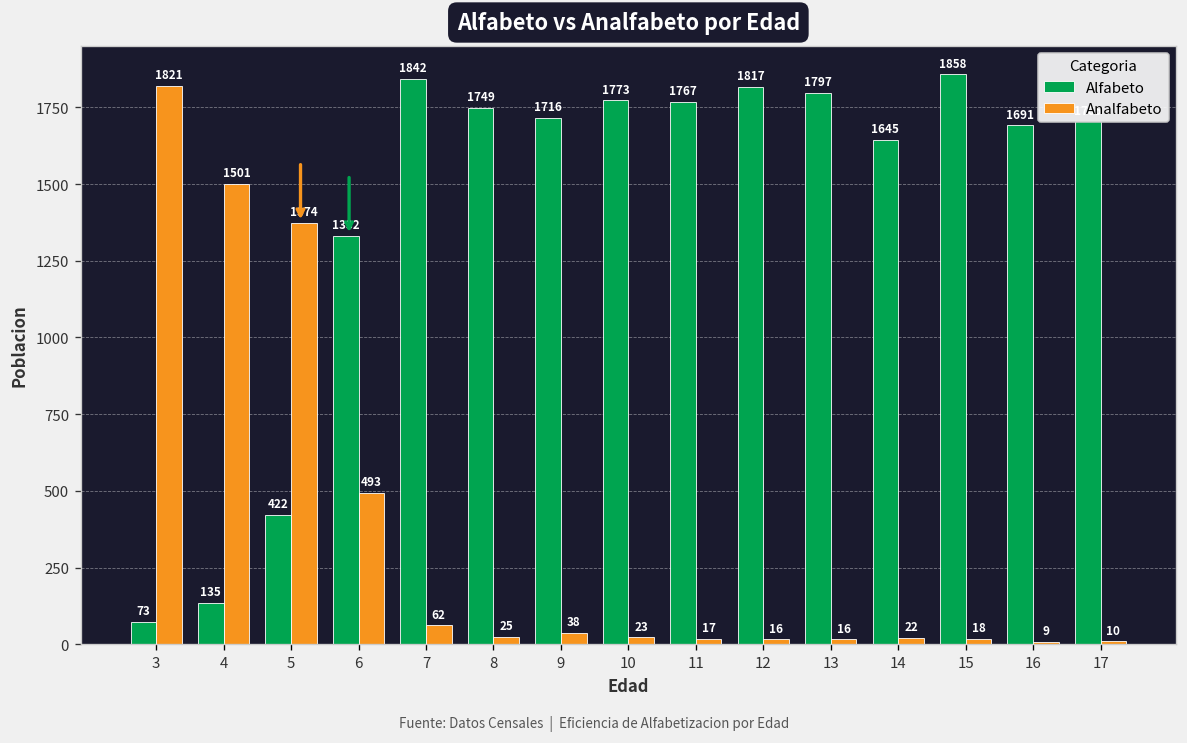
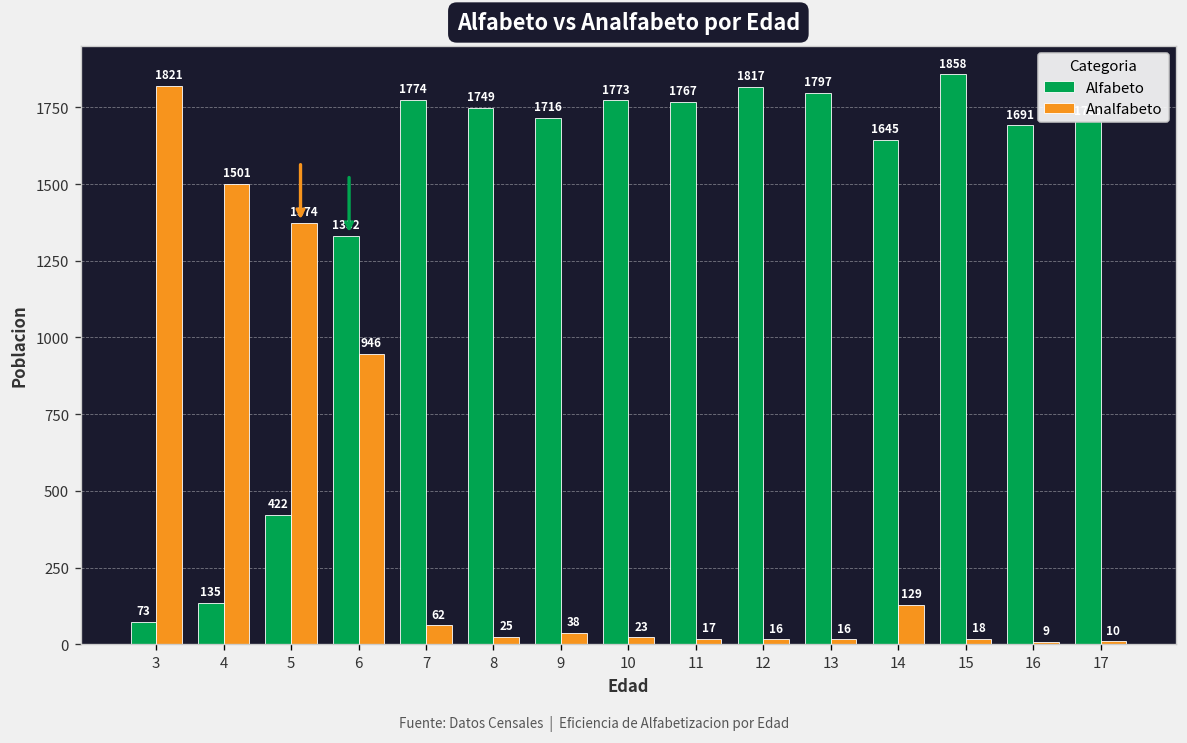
  {
    "Alfabeto": {
      "3": 73,
      "4": 135,
      "5": 422,
      "6": 1332,
-     "7": 1842,
+     "7": 1774,
      "8": 1749,
      "9": 1716,
      "10": 1773,
      "11": 1767,
      "12": 1817,
      "13": 1797,
      "14": 1645,
      "15": 1858,
      "16": 1691
    },
    "Analfabeto": {
      "3": 1821,
      "4": 1501,
      "5": 1374,
-     "6": 493,
+     "6": 946,
      "7": 62,
      "8": 25,
      "9": 38,
      "10": 23,
      "11": 17,
      "12": 16,
      "13": 16,
-     "14": 22,
+     "14": 129,
      "15": 18,
      "16": 9,
      "17": 10
    }
  }
